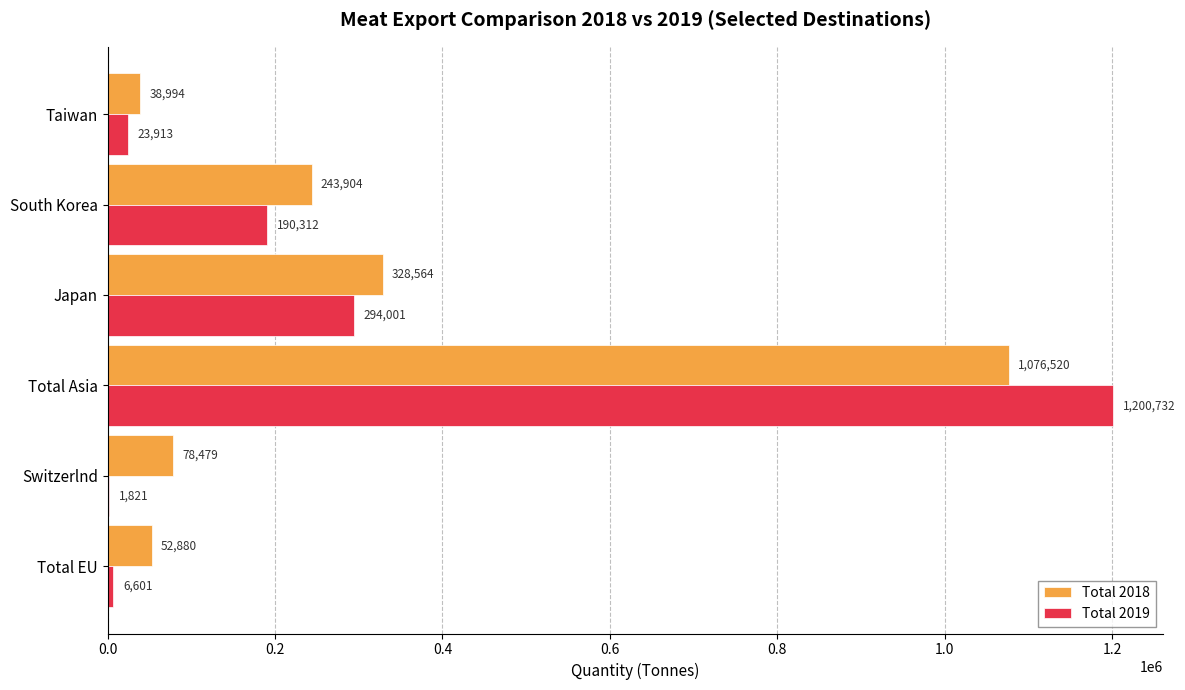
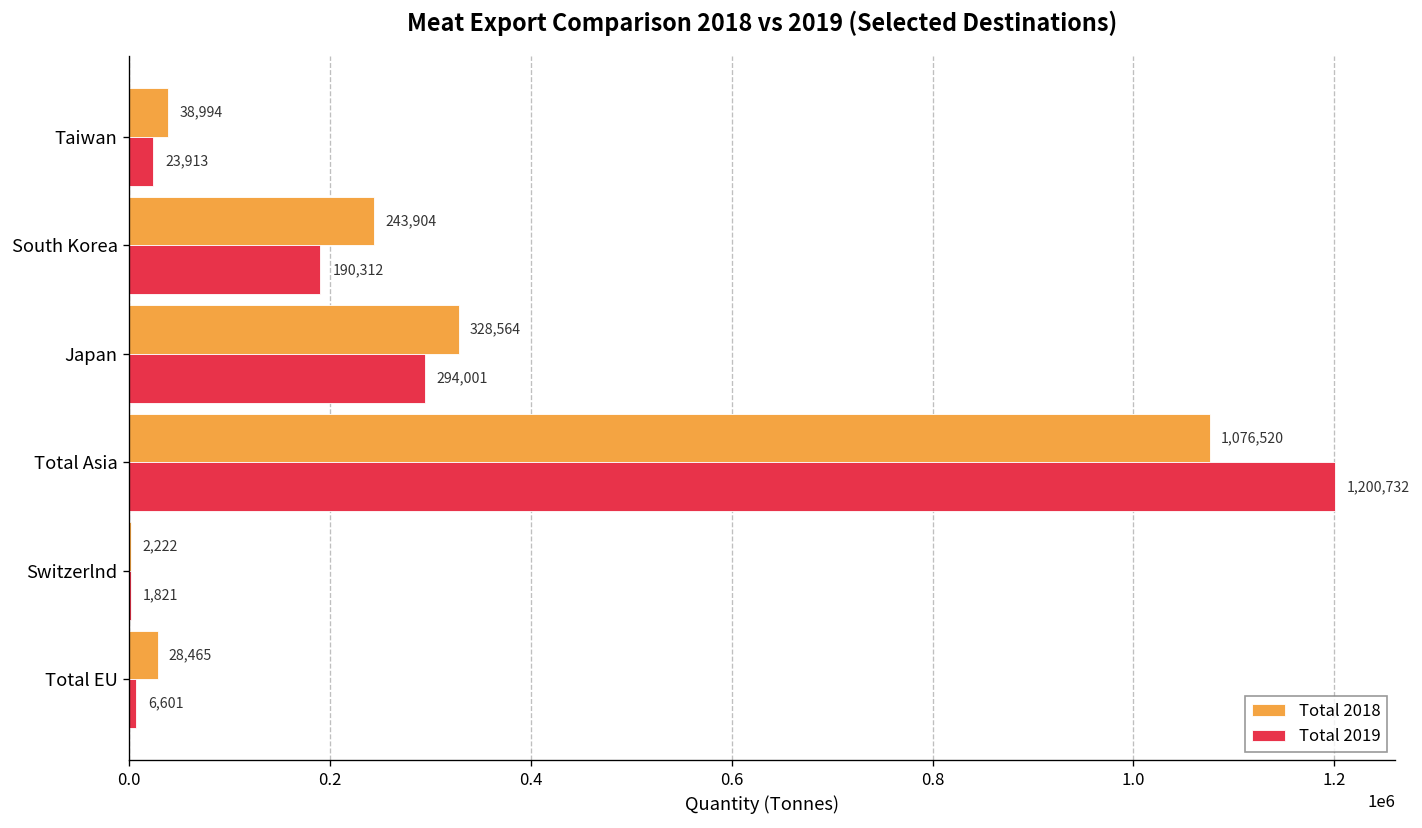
  {
    "Total 2018": {
      "Taiwan": "38,994",
      "South Korea": "243,904",
      "Japan": "328,564",
      "Total Asia": "1,076,520",
-     "Switzerlnd": "78,479",
-     "Total EU": "52,880"
+     "Switzerlnd": "2,222",
+     "Total EU": "28,465"
    },
    "Total 2019": {
      "Taiwan": "23,913",
      "South Korea": "190,312",
      "Japan": "294,001",
      "Total Asia": "1,200,732",
      "Switzerlnd": "1,821",
      "Total EU": "6,601"
    }
  }
